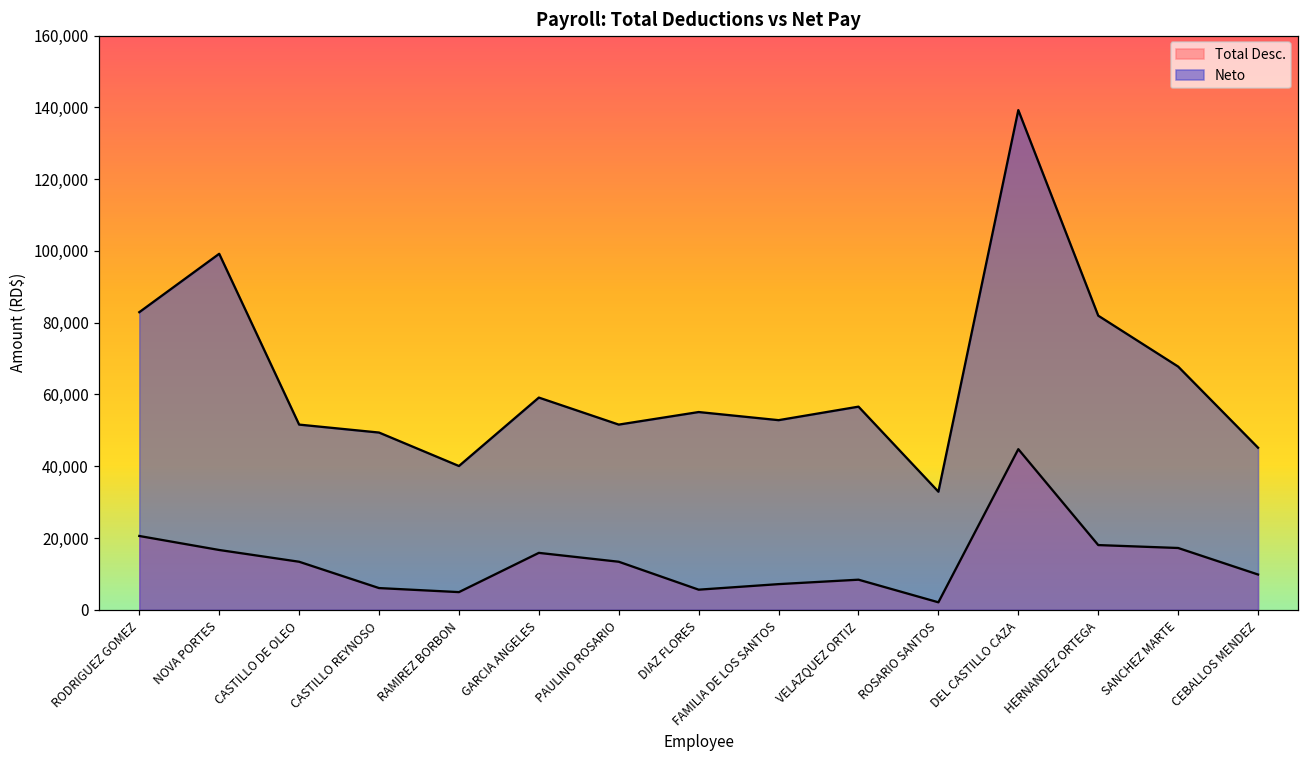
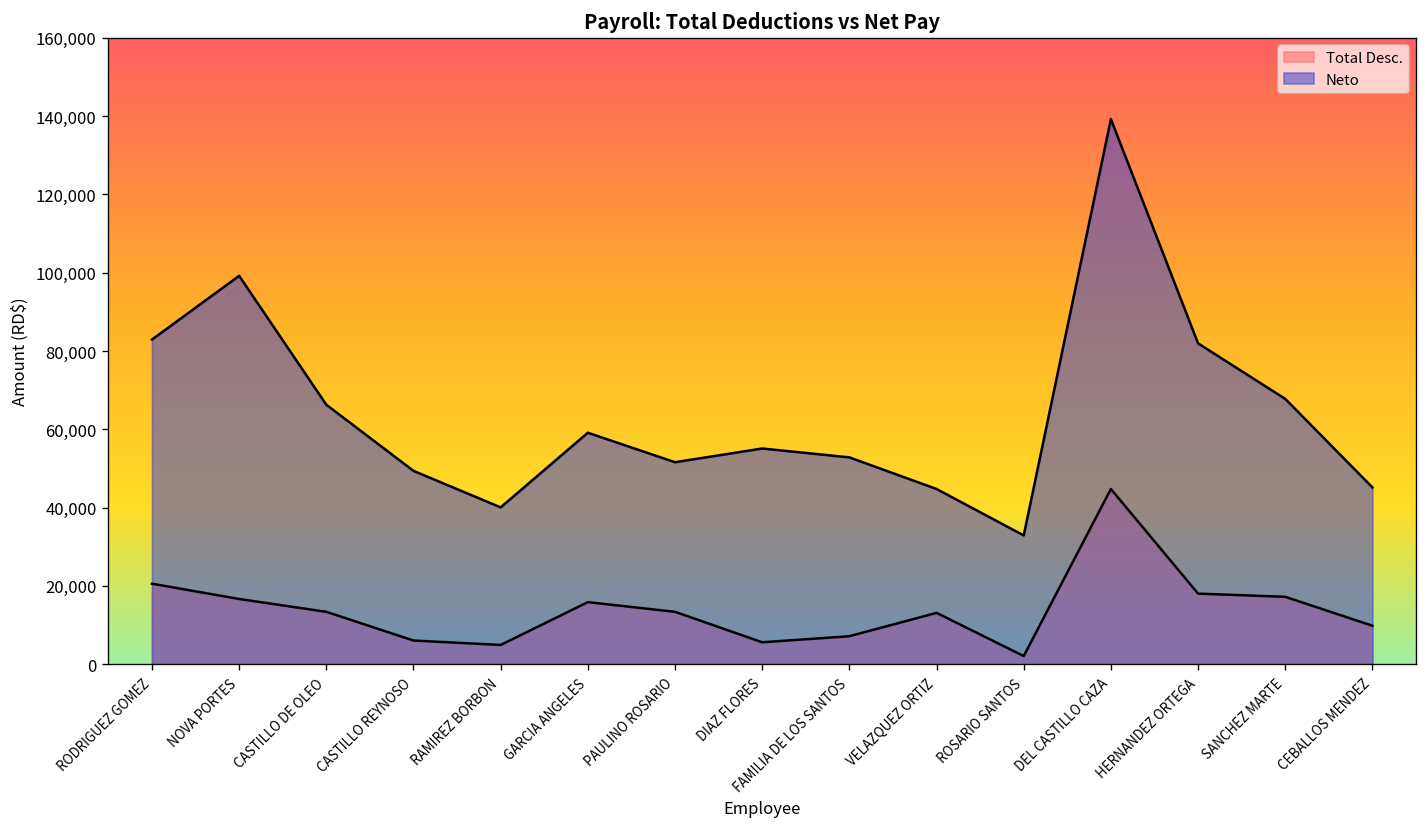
  {
    "Total Desc.": {
      "RODRIGUEZ GOMEZ": "21,000",
      "NOVA PORTES": "17,000",
      "CASTILLO DE OLEO": "13,000",
      "CASTILLO REYNOSO": "6,000",
      "RAMIREZ BORBON": "5,000",
      "GARCIA ANGELES": "16,000",
      "PAULINO ROSARIO": "13,000",
      "DIAZ FLORES": "6,000",
      "FAMILIA DE LOS SANTOS": "7,000",
-     "VELAZQUEZ ORTIZ": "8,000",
+     "VELAZQUEZ ORTIZ": "13,000",
      "ROSARIO SANTOS": "2,000",
      "DEL CASTILLO CAZA": "45,000",
      "HERNANDEZ ORTEGA": "18,000",
      "SANCHEZ MARTE": "17,000",
      "CEBALLOS MENDEZ": "10,000"
    },
    "Neto": {
      "RODRIGUEZ GOMEZ": "83,000",
      "NOVA PORTES": "99,000",
-     "CASTILLO DE OLEO": "52,000",
+     "CASTILLO DE OLEO": "66,000",
      "CASTILLO REYNOSO": "49,000",
      "RAMIREZ BORBON": "40,000",
      "GARCIA ANGELES": "59,000",
      "PAULINO ROSARIO": "52,000",
      "DIAZ FLORES": "55,000",
      "FAMILIA DE LOS SANTOS": "53,000",
-     "VELAZQUEZ ORTIZ": "57,000",
+     "VELAZQUEZ ORTIZ": "45,000",
      "ROSARIO SANTOS": "33,000",
      "DEL CASTILLO CAZA": "139,000",
      "HERNANDEZ ORTEGA": "82,000",
      "SANCHEZ MARTE": "68,000",
      "CEBALLOS MENDEZ": "45,000"
    }
  }
